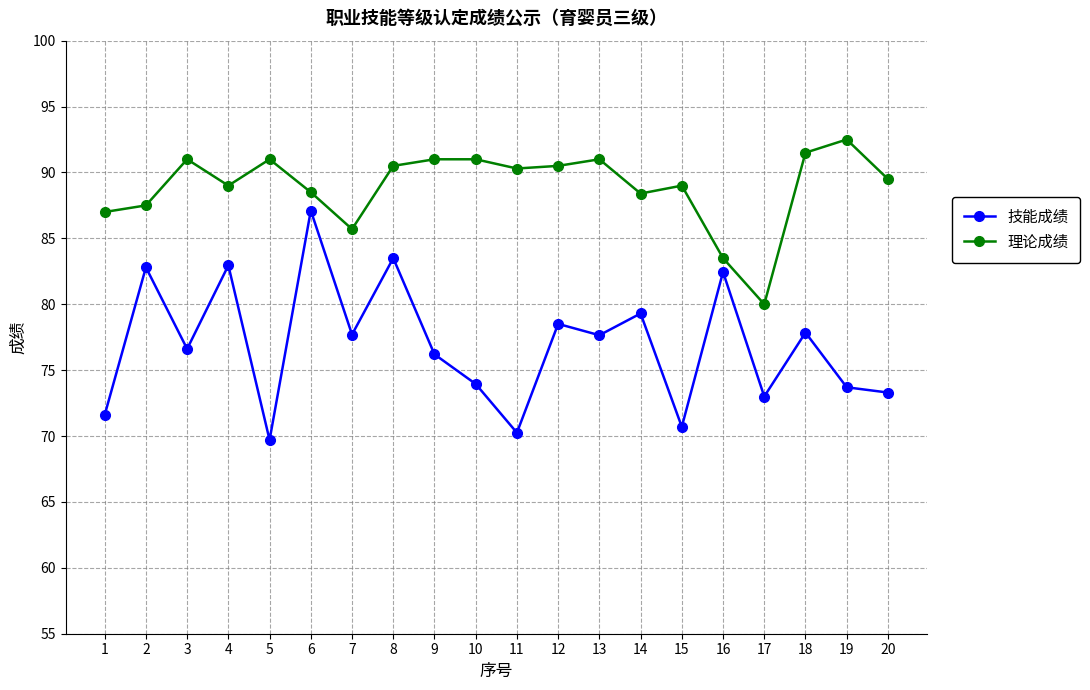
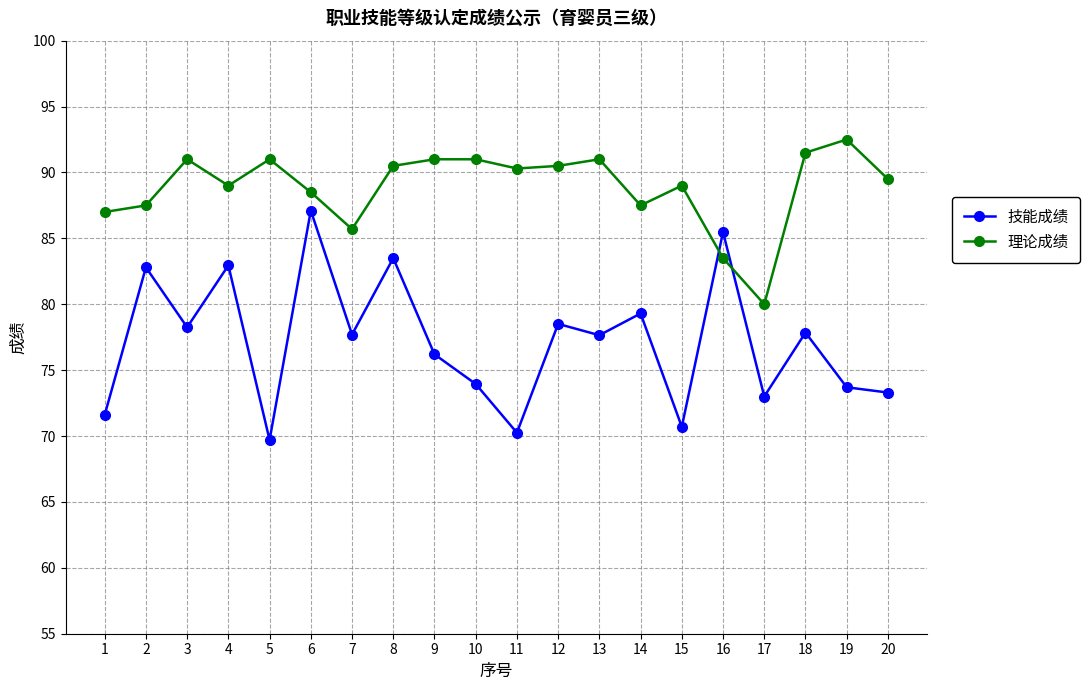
  {
    "技能成绩": {
      "1": 71.6,
      "2": 82.8,
-     "3": 76.6,
+     "3": 78.3,
      "4": 83.0,
      "5": 69.7,
      "6": 87.1,
      "7": 77.7,
      "8": 83.5,
      "9": 76.2,
      "10": 74.0,
      "11": 70.3,
      "12": 78.5,
      "13": 77.7,
      "14": 79.3,
      "15": 70.7,
-     "16": 82.5,
+     "16": 85.5,
      "17": 73.0,
      "18": 77.9,
      "19": 73.7,
      "20": 73.3
    },
    "理论成绩": {
      "1": 87.0,
      "2": 87.5,
      "3": 91.0,
      "4": 89.0,
      "5": 91.0,
      "6": 88.5,
      "7": 85.7,
      "8": 90.5,
      "9": 91.0,
      "10": 91.0,
      "11": 90.3,
      "12": 90.5,
      "13": 91.0,
-     "14": 88.4,
+     "14": 87.5,
      "15": 89.0,
      "16": 83.5,
      "17": 80.0,
      "18": 91.5,
      "19": 92.5,
      "20": 89.5
    }
  }
